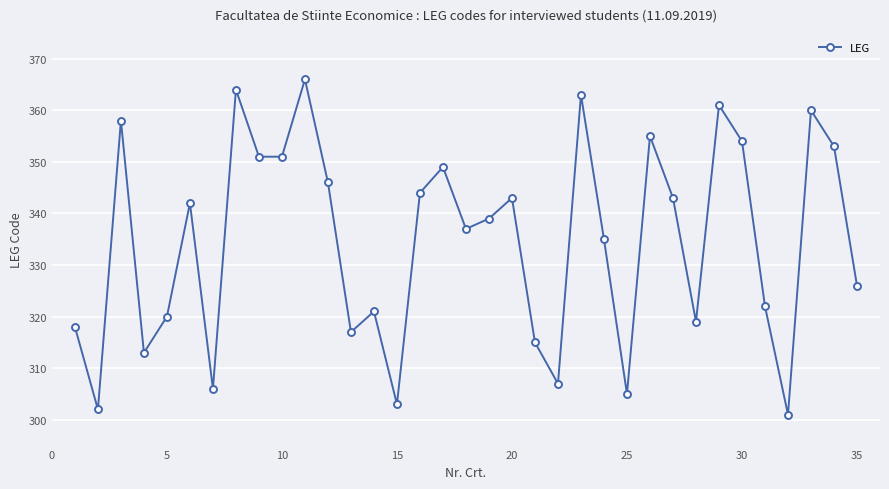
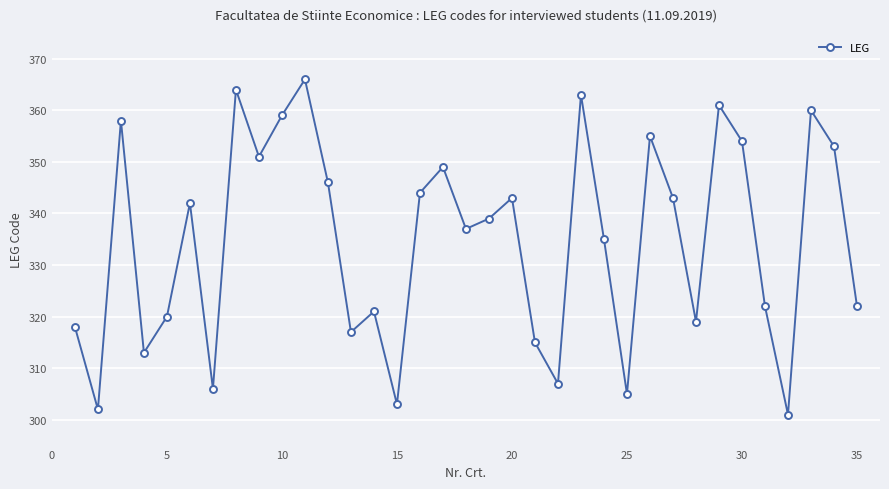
  {
    "5": 320,
-   "10": 351,
+   "10": 359,
    "15": 303,
    "20": 343,
    "25": 305,
    "30": 354,
-   "35": 326
+   "35": 322
  }
